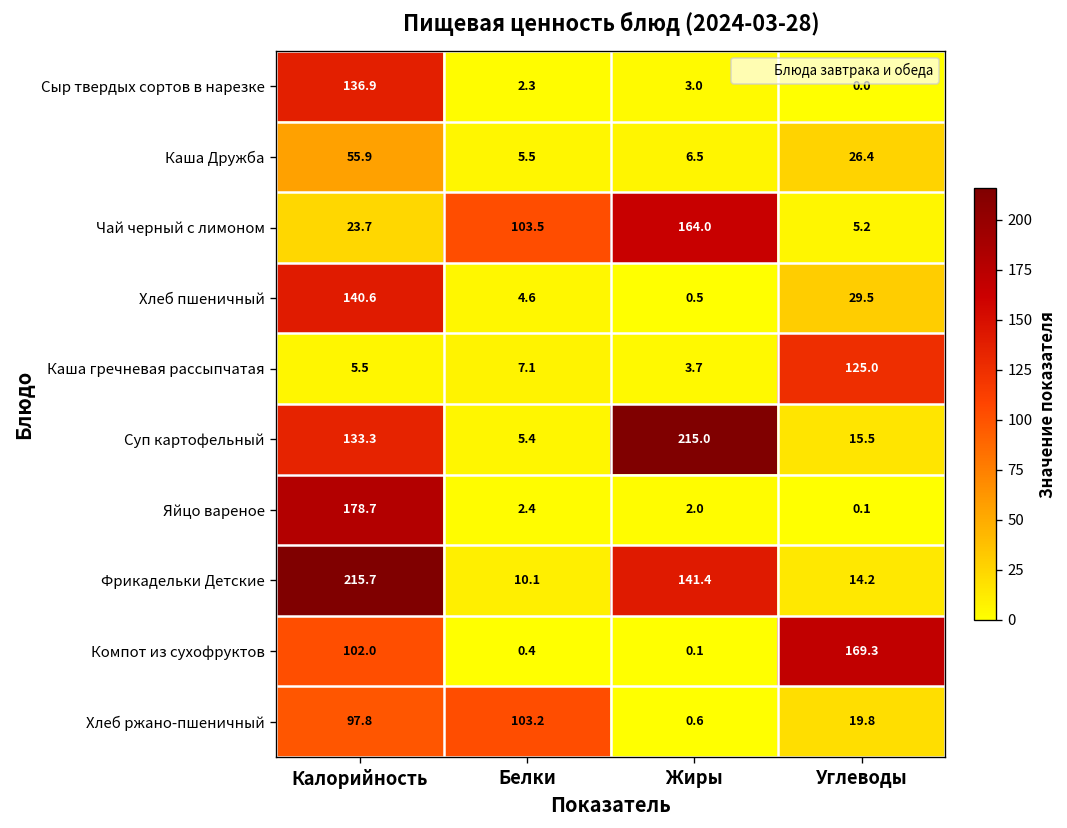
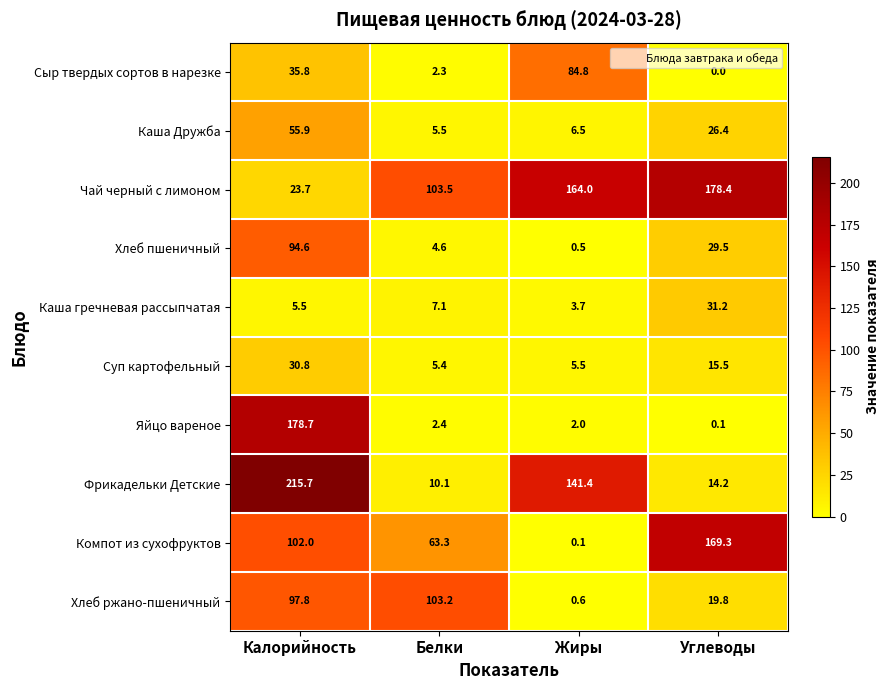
  {
    "Сыр твердых сортов в нарезке": {
-     "Калорийность": 136.9,
+     "Калорийность": 35.8,
      "Белки": 2.3,
-     "Жиры": 3.0
+     "Жиры": 84.8
    },
    "Каша Дружба": {
      "Калорийность": 55.9,
      "Белки": 5.5,
      "Жиры": 6.5,
      "Углеводы": 26.4
    },
    "Чай черный с лимоном": {
      "Калорийность": 23.7,
      "Белки": 103.5,
      "Жиры": 164.0,
-     "Углеводы": 5.2
+     "Углеводы": 178.4
    },
    "Хлеб пшеничный": {
-     "Калорийность": 140.6,
+     "Калорийность": 94.6,
      "Белки": 4.6,
      "Жиры": 0.5,
      "Углеводы": 29.5
    },
    "Каша гречневая рассыпчатая": {
      "Калорийность": 5.5,
      "Белки": 7.1,
      "Жиры": 3.7,
-     "Углеводы": 125.0
+     "Углеводы": 31.2
    },
    "Суп картофельный": {
-     "Калорийность": 133.3,
+     "Калорийность": 30.8,
      "Белки": 5.4,
-     "Жиры": 215.0,
+     "Жиры": 5.5,
      "Углеводы": 15.5
    },
    "Яйцо вареное": {
      "Калорийность": 178.7,
      "Белки": 2.4,
      "Жиры": 2.0,
      "Углеводы": 0.1
    },
    "Фрикадельки Детские": {
      "Калорийность": 215.7,
      "Белки": 10.1,
      "Жиры": 141.4,
      "Углеводы": 14.2
    },
    "Компот из сухофруктов": {
      "Калорийность": 102.0,
-     "Белки": 0.4,
+     "Белки": 63.3,
      "Жиры": 0.1,
      "Углеводы": 169.3
    },
    "Хлеб ржано-пшеничный": {
      "Калорийность": 97.8,
      "Белки": 103.2,
      "Жиры": 0.6,
      "Углеводы": 19.8
    }
  }
